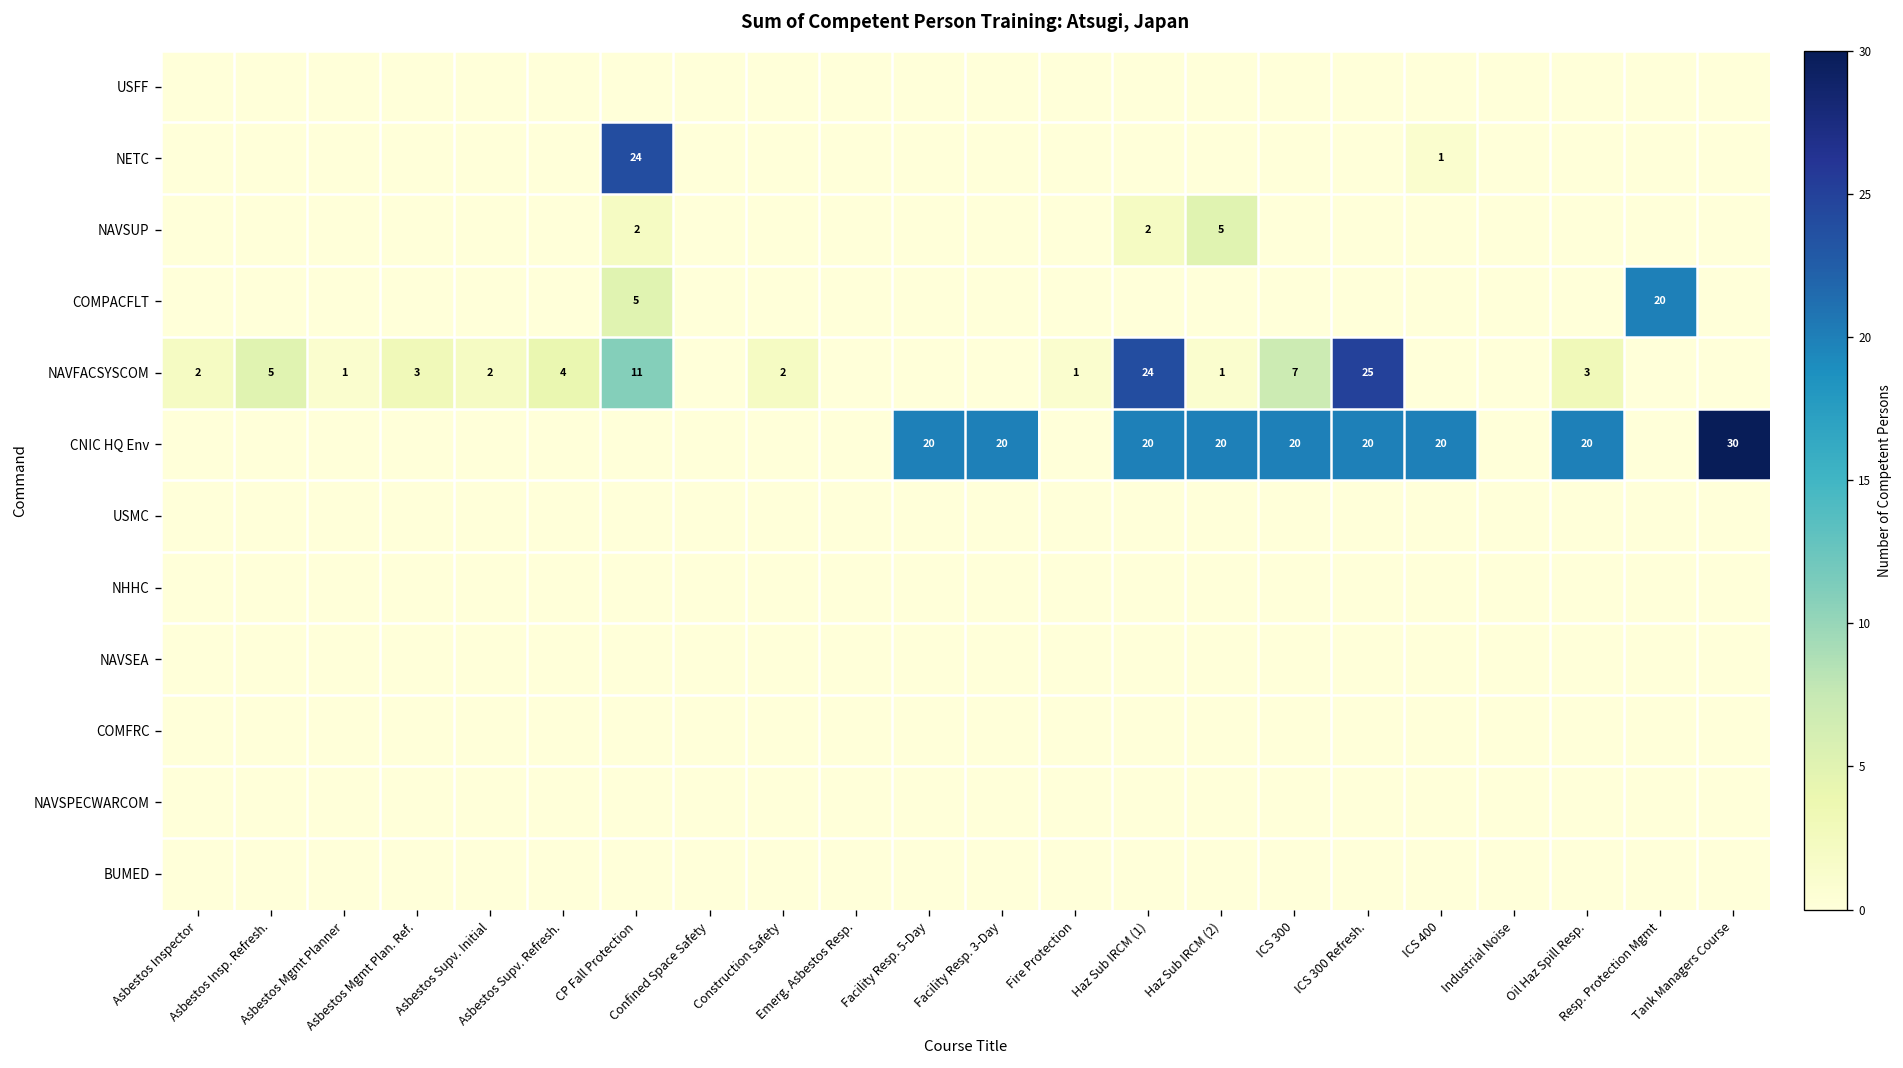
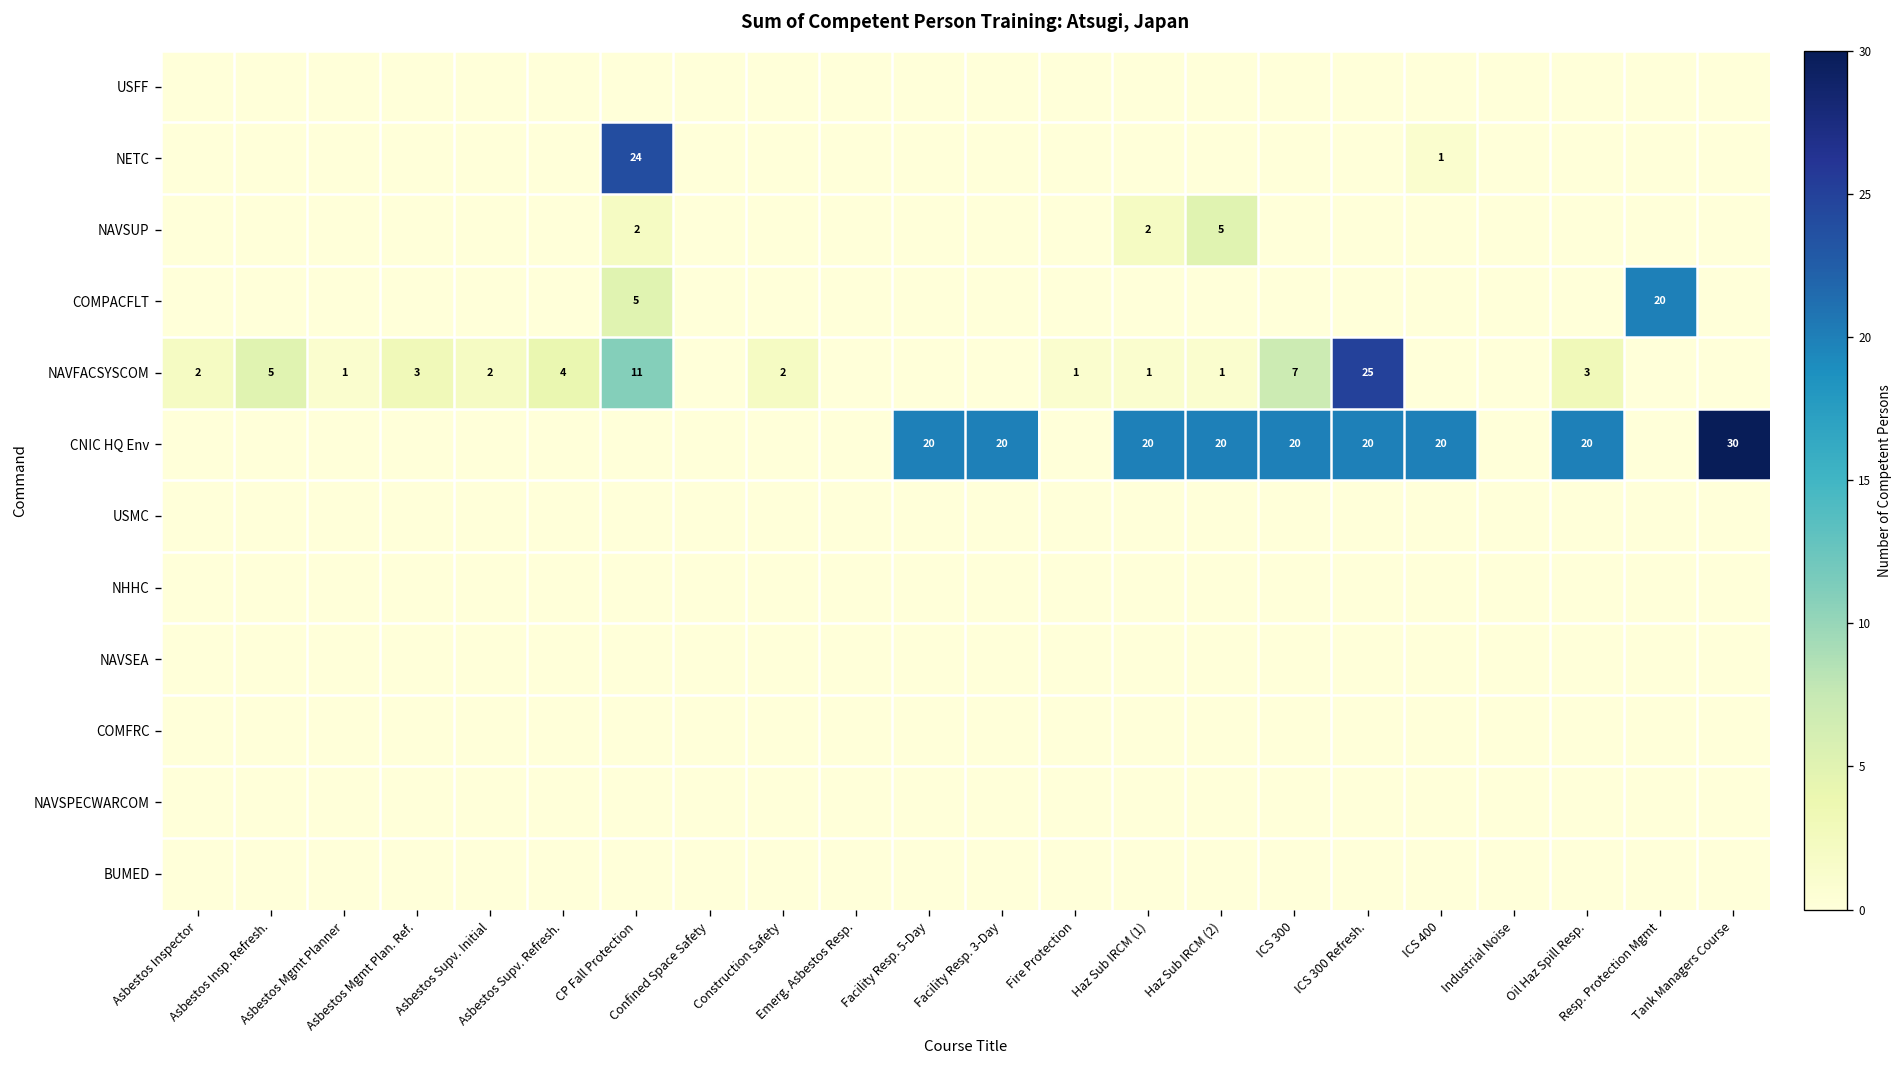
  {
    "NETC": {
      "CP Fall Protection": 24,
      "ICS 400": 1
    },
    "NAVSUP": {
      "CP Fall Protection": 2,
      "Haz Sub IRCM (1)": 2,
      "Haz Sub IRCM (2)": 5
    },
    "COMPACFLT": {
      "CP Fall Protection": 5,
      "Resp. Protection Mgmt": 20
    },
    "NAVFACSYSCOM": {
      "Asbestos Inspector": 2,
      "Asbestos Insp. Refresh.": 5,
      "Asbestos Mgmt Planner": 1,
      "Asbestos Mgmt Plan. Ref.": 3,
      "Asbestos Supv. Initial": 2,
      "Asbestos Supv. Refresh.": 4,
      "CP Fall Protection": 11,
      "Construction Safety": 2,
      "Fire Protection": 1,
-     "Haz Sub IRCM (1)": 24,
+     "Haz Sub IRCM (1)": 1,
      "Haz Sub IRCM (2)": 1,
      "ICS 300": 7,
      "ICS 300 Refresh.": 25,
      "Oil Haz Spill Resp.": 3
    },
    "CNIC HQ Env": {
      "Facility Resp. 5-Day": 20,
      "Facility Resp. 3-Day": 20,
      "Haz Sub IRCM (1)": 20,
      "Haz Sub IRCM (2)": 20,
      "ICS 300": 20,
      "ICS 300 Refresh.": 20,
      "ICS 400": 20,
      "Oil Haz Spill Resp.": 20,
      "Tank Managers Course": 30
    }
  }
